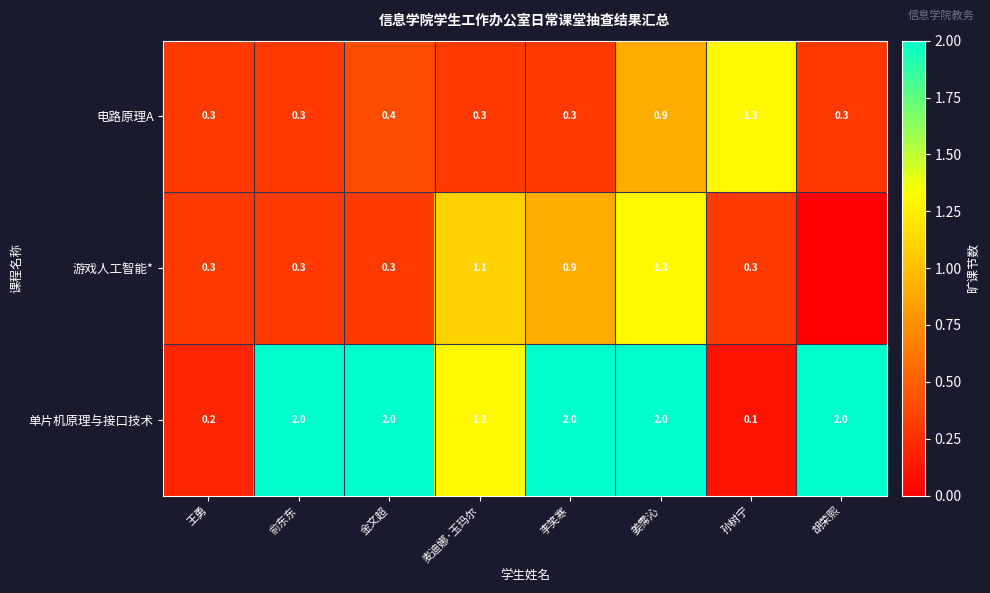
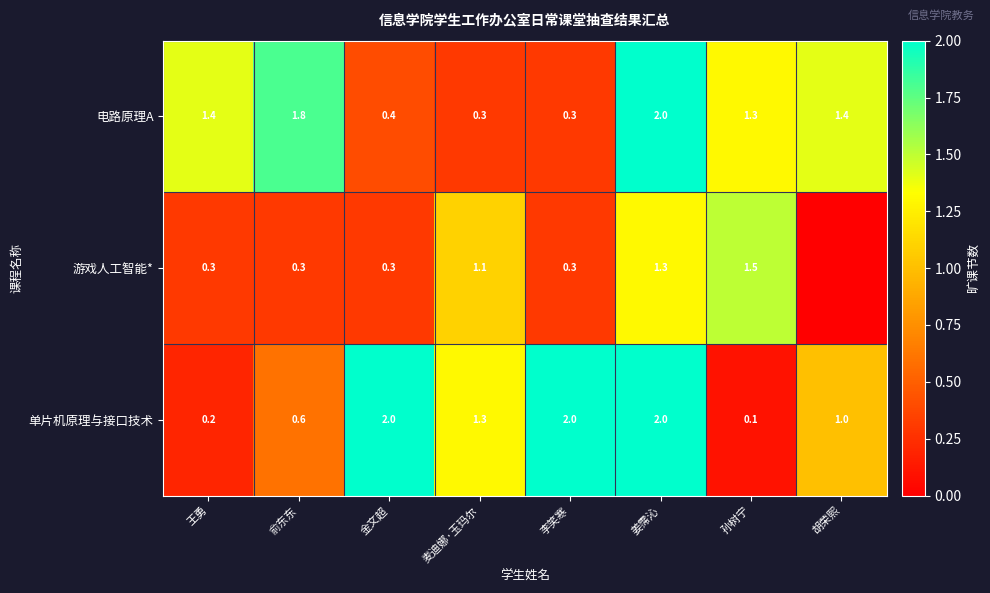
  {
    "电路原理A": {
-     "王勇": 0.3,
-     "俞东东": 0.3,
+     "王勇": 1.4,
+     "俞东东": 1.8,
      "金文超": 0.4,
      "麦迪娜·玉玛尔": 0.3,
      "李笑寒": 0.3,
-     "姜霈沁": 0.9,
+     "姜霈沁": 2.0,
      "孙树宁": 1.3,
-     "胡荣熙": 0.3
+     "胡荣熙": 1.4
    },
    "游戏人工智能*": {
      "王勇": 0.3,
      "俞东东": 0.3,
      "金文超": 0.3,
      "麦迪娜·玉玛尔": 1.1,
-     "李笑寒": 0.9,
+     "李笑寒": 0.3,
      "姜霈沁": 1.3,
-     "孙树宁": 0.3
+     "孙树宁": 1.5
    },
    "单片机原理与接口技术": {
      "王勇": 0.2,
-     "俞东东": 2.0,
+     "俞东东": 0.6,
      "金文超": 2.0,
      "麦迪娜·玉玛尔": 1.3,
      "李笑寒": 2.0,
      "姜霈沁": 2.0,
      "孙树宁": 0.1,
-     "胡荣熙": 2.0
+     "胡荣熙": 1.0
    }
  }
